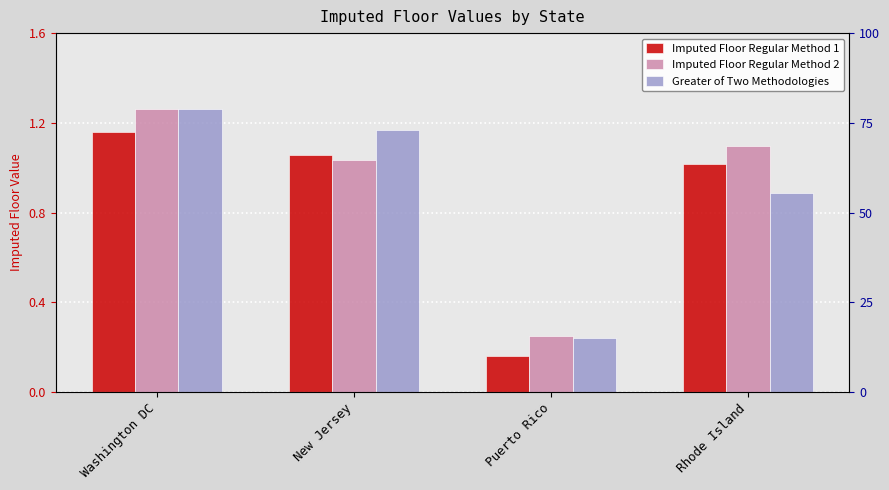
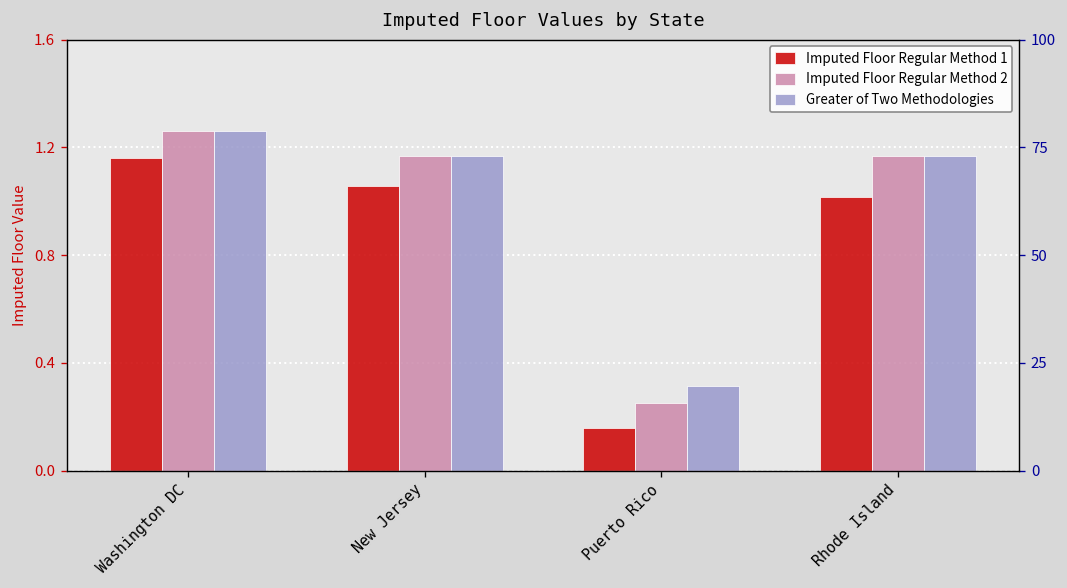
  {
    "Imputed Floor Regular Method 1": {
      "Washington DC": 1.16,
      "New Jersey": 1.06,
      "Puerto Rico": 0.16,
      "Rhode Island": 1.02
    },
    "Imputed Floor Regular Method 2": {
      "Washington DC": 1.26,
-     "New Jersey": 1.04,
+     "New Jersey": 1.17,
      "Puerto Rico": 0.25,
-     "Rhode Island": 1.10
+     "Rhode Island": 1.17
    },
    "Greater of Two Methodologies": {
      "Washington DC": 1.26,
      "New Jersey": 1.17,
-     "Puerto Rico": 0.24,
-     "Rhode Island": 0.89
+     "Puerto Rico": 0.31,
+     "Rhode Island": 1.17
    }
  }
